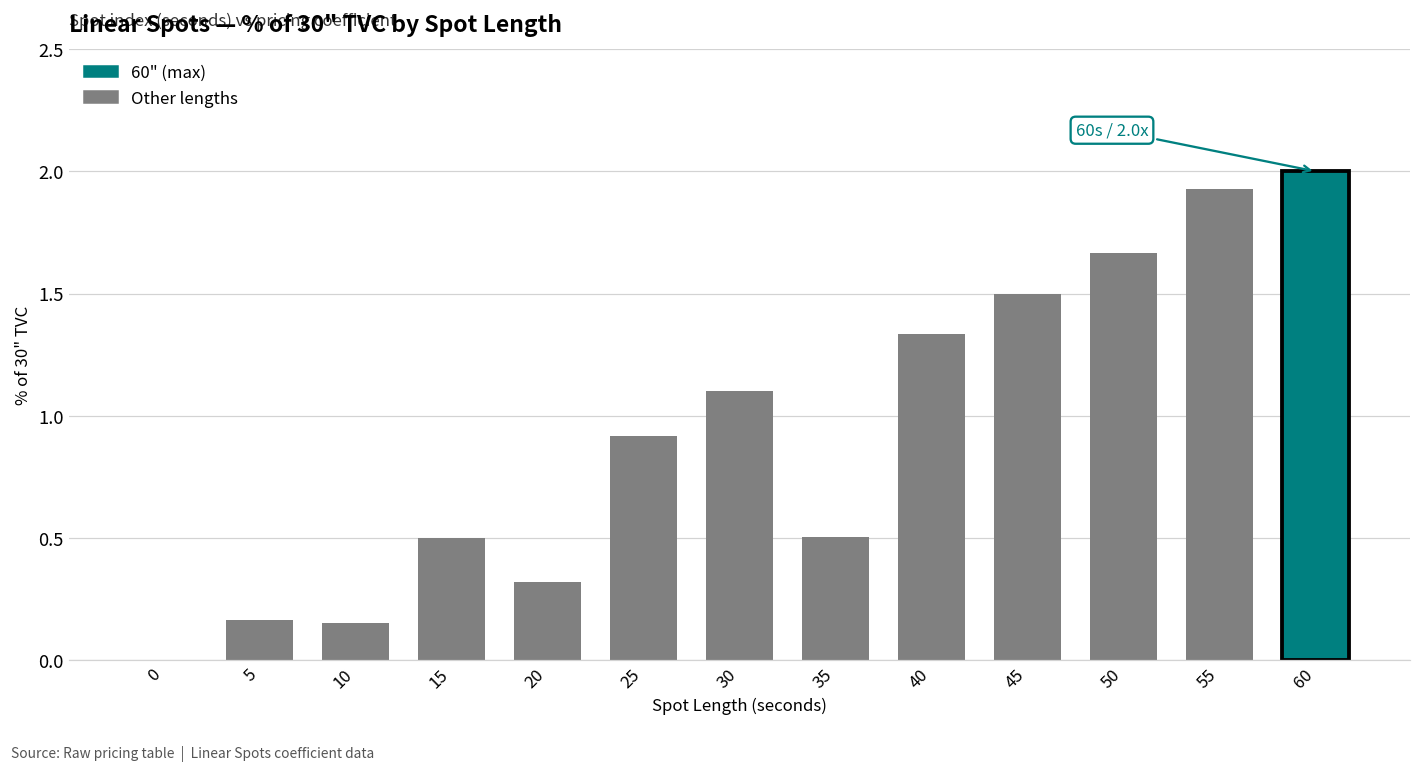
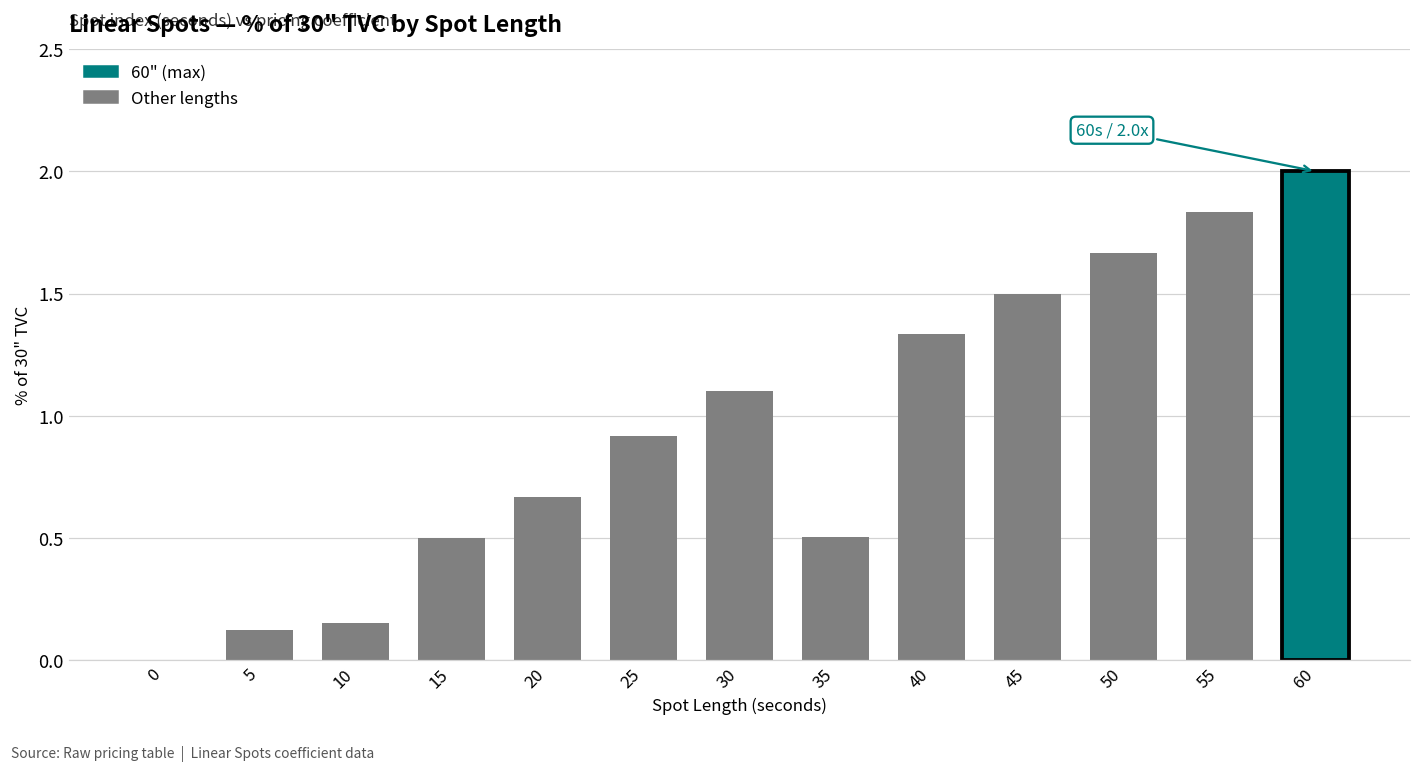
  {
    "0": 0.00,
-   "5": 0.17,
+   "5": 0.12,
    "10": 0.15,
    "15": 0.50,
-   "20": 0.32,
+   "20": 0.67,
    "25": 0.92,
    "30": 1.10,
    "35": 0.50,
    "40": 1.33,
    "45": 1.50,
    "50": 1.67,
-   "55": 1.93
+   "55": 1.83
  }
